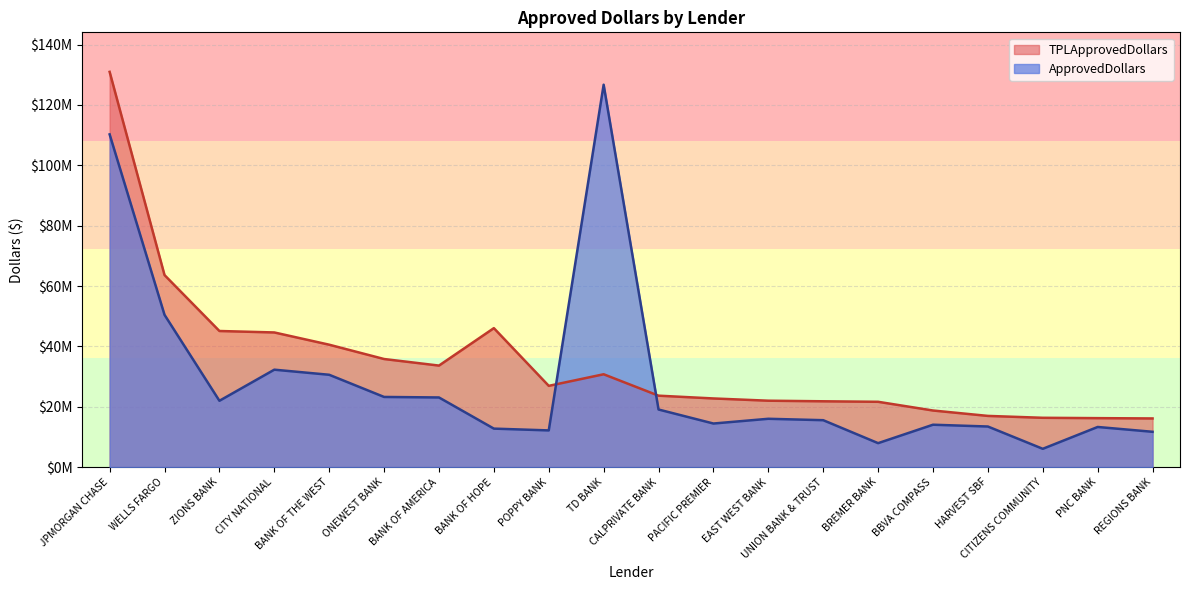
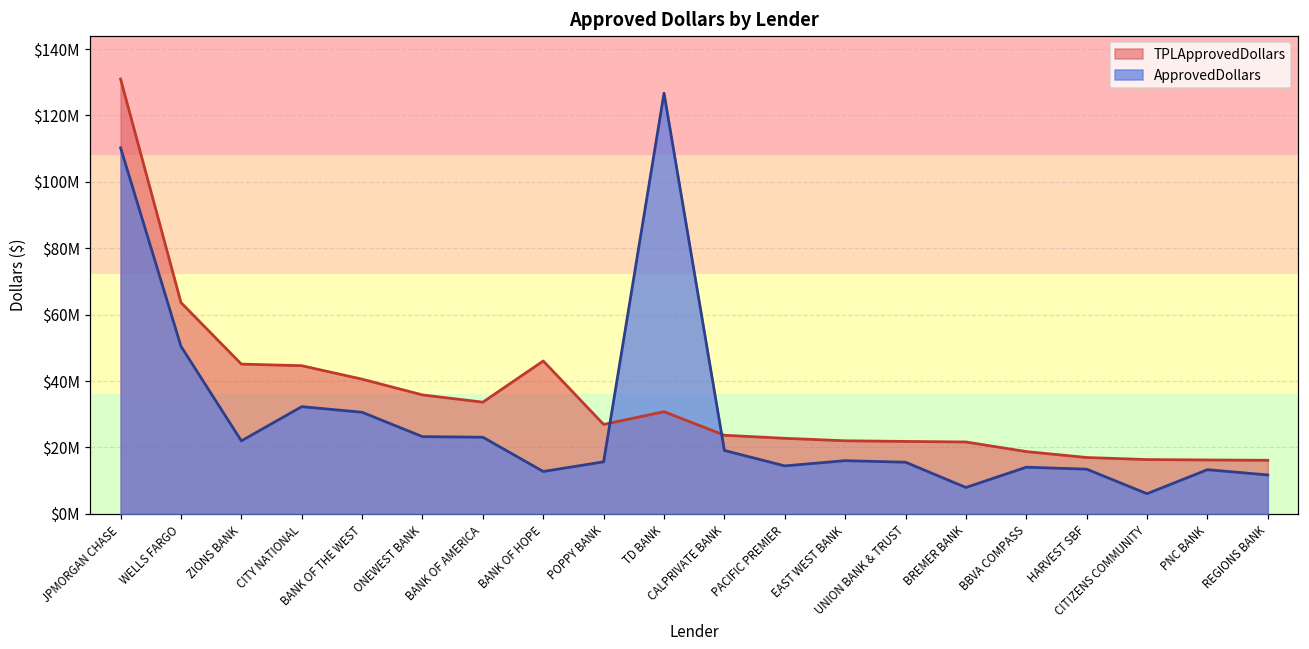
  {
    "TPLApprovedDollars": {
      "JPMORGAN CHASE": "$131000000",
      "WELLS FARGO": "$64000000",
      "ZIONS BANK": "$45000000",
      "CITY NATIONAL": "$45000000",
      "BANK OF THE WEST": "$41000000",
      "ONEWEST BANK": "$36000000",
      "BANK OF AMERICA": "$34000000",
      "BANK OF HOPE": "$46000000",
      "POPPY BANK": "$27000000",
      "TD BANK": "$31000000",
      "CALPRIVATE BANK": "$24000000",
      "PACIFIC PREMIER": "$23000000",
      "EAST WEST BANK": "$22000000",
      "UNION BANK & TRUST": "$22000000",
      "BREMER BANK": "$22000000",
      "BBVA COMPASS": "$19000000",
      "HARVEST SBF": "$17000000",
      "CITIZENS COMMUNITY": "$16000000",
      "PNC BANK": "$16000000",
      "REGIONS BANK": "$16000000"
    },
    "ApprovedDollars": {
      "JPMORGAN CHASE": "$110000000",
      "WELLS FARGO": "$50000000",
      "ZIONS BANK": "$22000000",
      "CITY NATIONAL": "$32000000",
      "BANK OF THE WEST": "$31000000",
      "ONEWEST BANK": "$23000000",
      "BANK OF AMERICA": "$23000000",
      "BANK OF HOPE": "$13000000",
-     "POPPY BANK": "$12000000",
+     "POPPY BANK": "$16000000",
      "TD BANK": "$127000000",
      "CALPRIVATE BANK": "$19000000",
      "PACIFIC PREMIER": "$14000000",
      "EAST WEST BANK": "$16000000",
      "UNION BANK & TRUST": "$16000000",
      "BREMER BANK": "$8000000",
      "BBVA COMPASS": "$14000000",
      "HARVEST SBF": "$13000000",
      "CITIZENS COMMUNITY": "$6000000",
      "PNC BANK": "$13000000",
      "REGIONS BANK": "$12000000"
    }
  }
